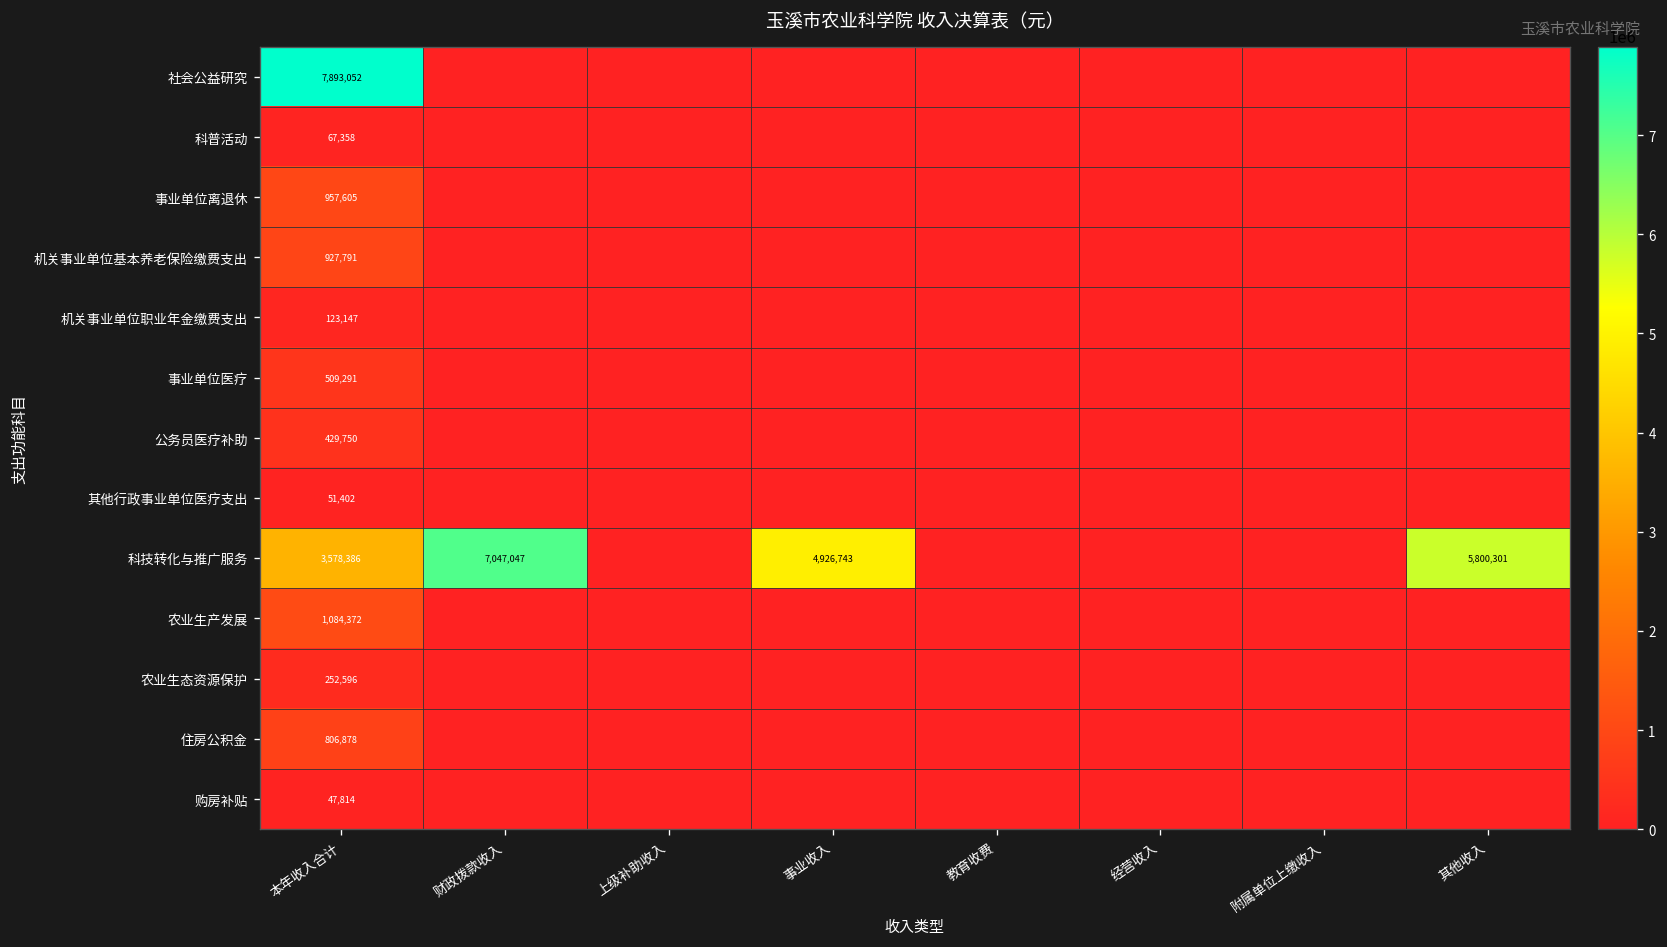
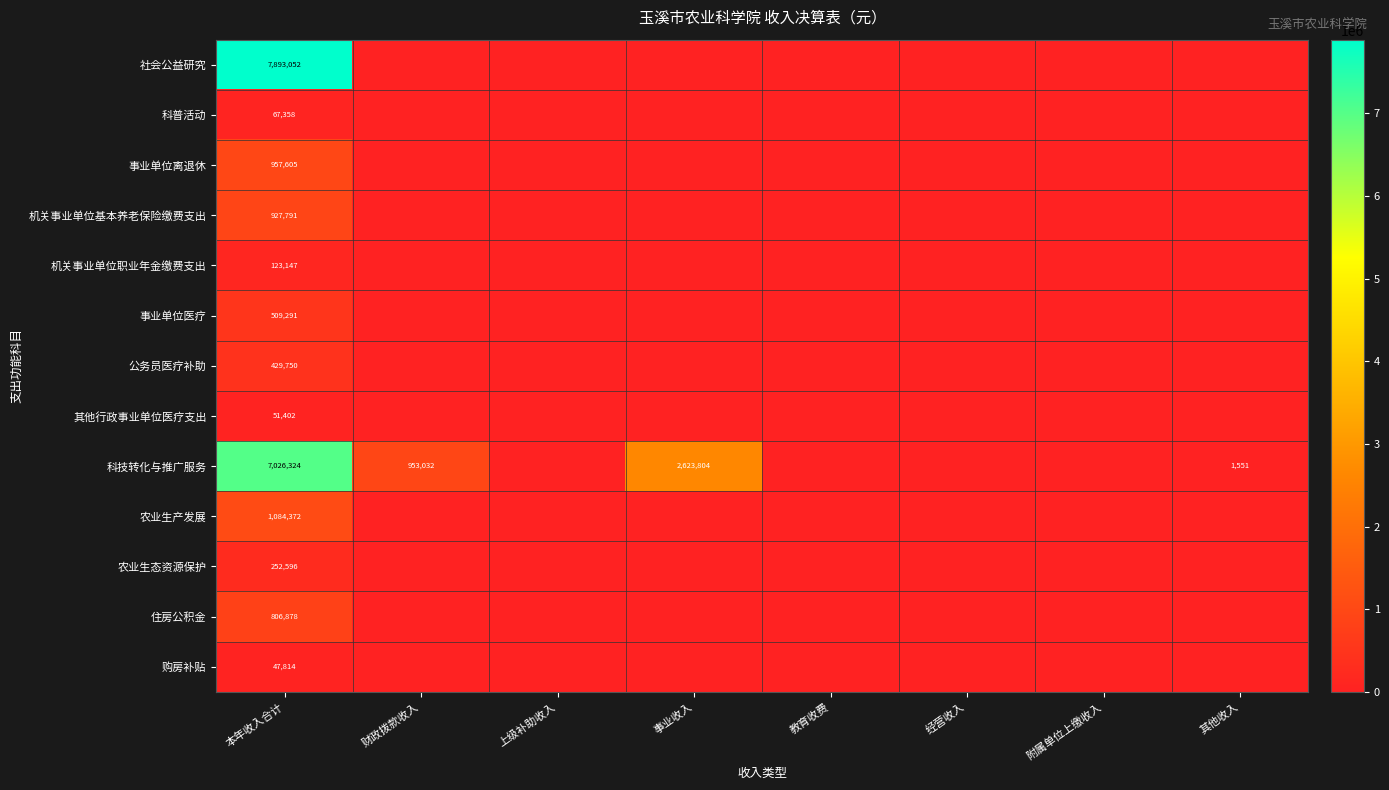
  {
    "社会公益研究": {
      "本年收入合计": "7,893,052"
    },
    "科普活动": {
      "本年收入合计": "67,358"
    },
    "事业单位离退休": {
      "本年收入合计": "957,605"
    },
    "机关事业单位基本养老保险缴费支出": {
      "本年收入合计": "927,791"
    },
    "机关事业单位职业年金缴费支出": {
      "本年收入合计": "123,147"
    },
    "事业单位医疗": {
      "本年收入合计": "509,291"
    },
    "公务员医疗补助": {
      "本年收入合计": "429,750"
    },
    "其他行政事业单位医疗支出": {
      "本年收入合计": "51,402"
    },
    "科技转化与推广服务": {
-     "本年收入合计": "3,578,386",
-     "财政拨款收入": "7,047,047",
-     "事业收入": "4,926,743",
-     "其他收入": "5,800,301"
+     "本年收入合计": "7,026,324",
+     "财政拨款收入": "953,032",
+     "事业收入": "2,623,804",
+     "其他收入": "1,551"
    },
    "农业生产发展": {
      "本年收入合计": "1,084,372"
    },
    "农业生态资源保护": {
      "本年收入合计": "252,596"
    },
    "住房公积金": {
      "本年收入合计": "806,878"
    },
    "购房补贴": {
      "本年收入合计": "47,814"
    }
  }
